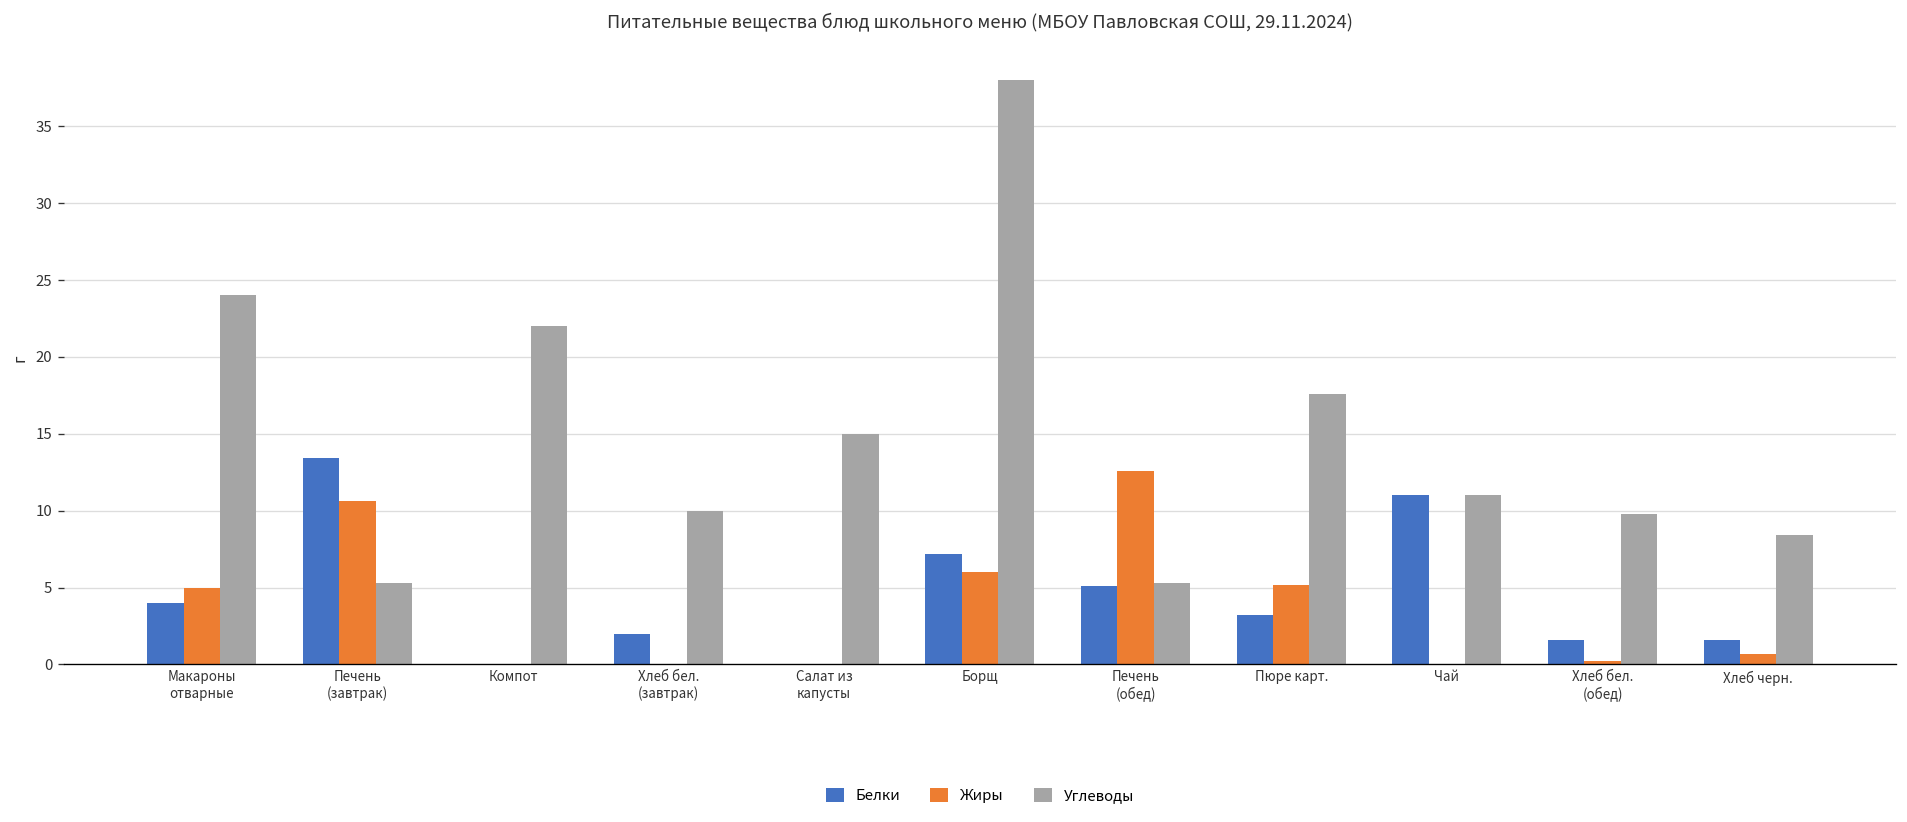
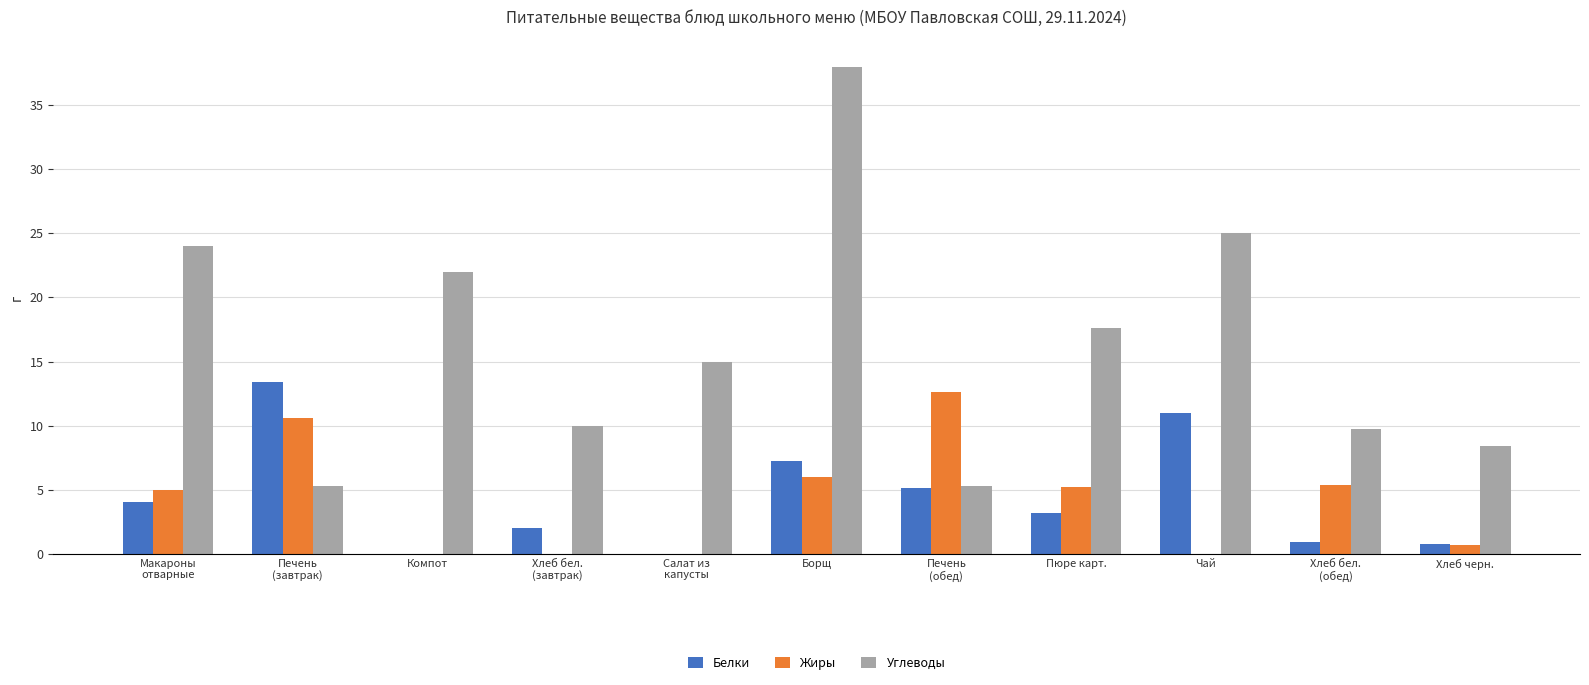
  {
    "Белки": {
      "Макароны отварные": 4.0,
      "Печень (завтрак)": 13.4,
      "Компот": 0.0,
      "Хлеб бел. (завтрак)": 2.0,
      "Салат из капусты": 0.0,
      "Борщ": 7.2,
      "Печень (обед)": 5.1,
      "Пюре карт.": 3.2,
      "Чай": 11.0,
-     "Хлеб бел. (обед)": 1.6,
-     "Хлеб черн.": 1.6
+     "Хлеб бел. (обед)": 0.9,
+     "Хлеб черн.": 0.8
    },
    "Жиры": {
      "Макароны отварные": 5.0,
      "Печень (завтрак)": 10.6,
      "Компот": 0.0,
      "Хлеб бел. (завтрак)": 0.0,
      "Салат из капусты": 0.0,
      "Борщ": 6.0,
      "Печень (обед)": 12.6,
      "Пюре карт.": 5.2,
      "Чай": 0.0,
-     "Хлеб бел. (обед)": 0.2,
+     "Хлеб бел. (обед)": 5.4,
      "Хлеб черн.": 0.7
    },
    "Углеводы": {
      "Макароны отварные": 24,
      "Печень (завтрак)": 5.3,
      "Компот": 22,
      "Хлеб бел. (завтрак)": 10,
      "Салат из капусты": 15,
      "Борщ": 38,
      "Печень (обед)": 5.3,
      "Пюре карт.": 17.6,
-     "Чай": 11,
+     "Чай": 25,
      "Хлеб бел. (обед)": 9.8,
      "Хлеб черн.": 8.4
    }
  }
